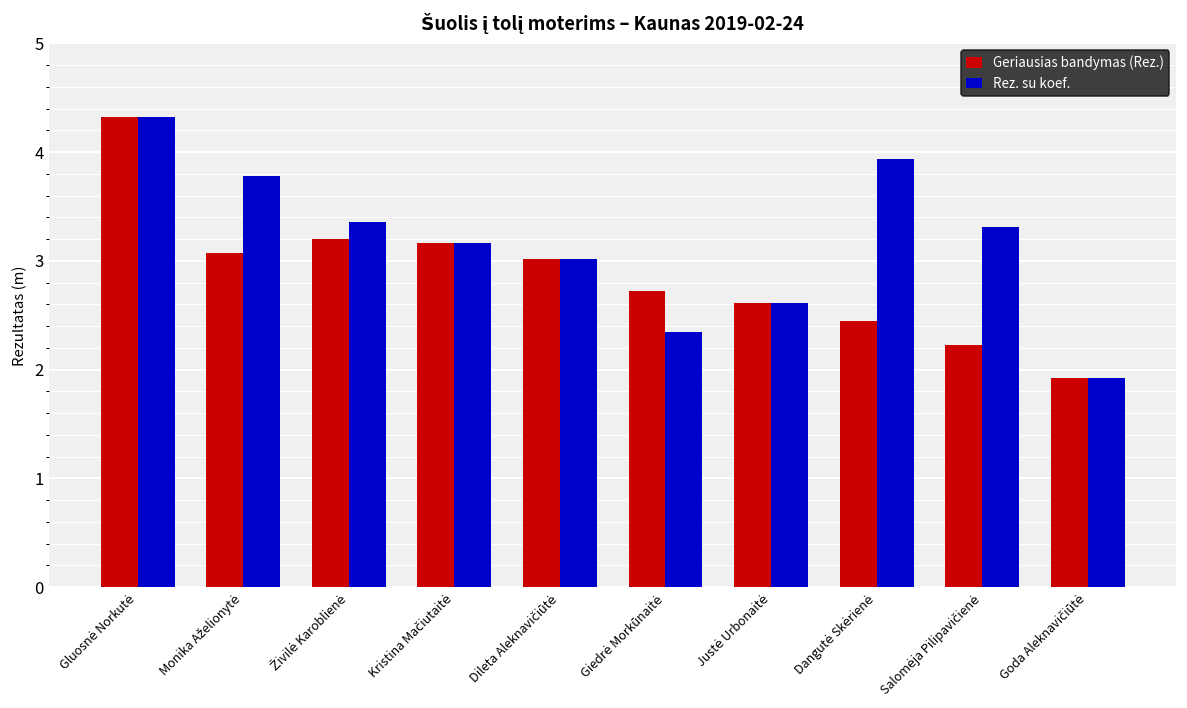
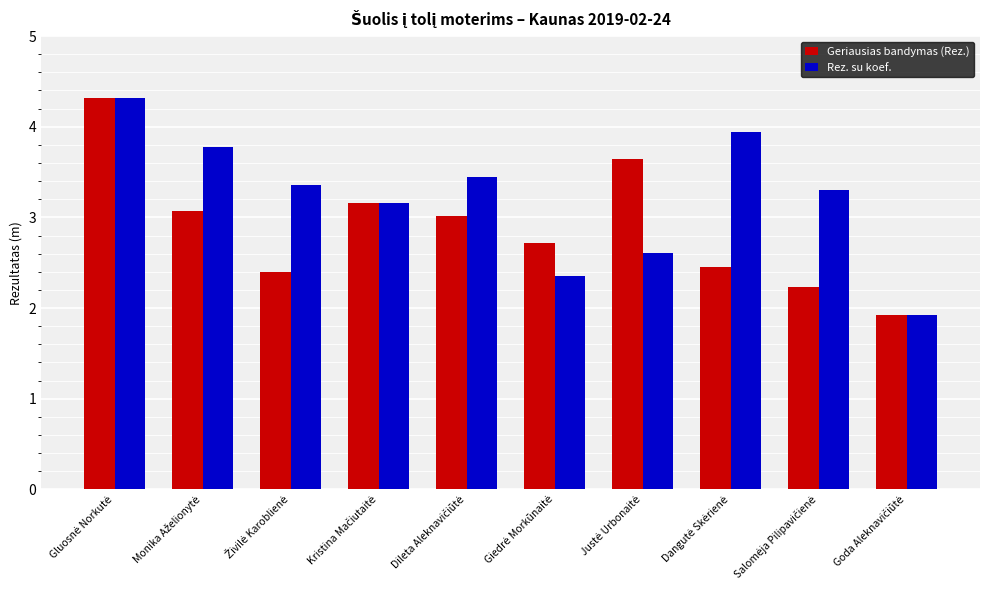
  {
    "Geriausias bandymas (Rez.)": {
      "Gluosnė Norkutė": 4.3,
      "Monika Aželionytė": 3.1,
-     "Živilė Karoblienė": 3.2,
+     "Živilė Karoblienė": 2.4,
      "Kristina Mačiutaitė": 3.2,
      "Dileta Aleknavičiūtė": 3.0,
      "Giedrė Morkūnaitė": 2.7,
-     "Justė Urbonaitė": 2.6,
+     "Justė Urbonaitė": 3.6,
      "Dangutė Skėrienė": 2.5,
      "Salomėja Pilipavičienė": 2.2,
      "Goda Aleknavičiūtė": 1.9
    },
    "Rez. su koef.": {
      "Gluosnė Norkutė": 4.3,
      "Monika Aželionytė": 3.8,
      "Živilė Karoblienė": 3.4,
      "Kristina Mačiutaitė": 3.2,
-     "Dileta Aleknavičiūtė": 3.0,
+     "Dileta Aleknavičiūtė": 3.5,
      "Giedrė Morkūnaitė": 2.4,
      "Justė Urbonaitė": 2.6,
      "Dangutė Skėrienė": 3.9,
      "Salomėja Pilipavičienė": 3.3,
      "Goda Aleknavičiūtė": 1.9
    }
  }
